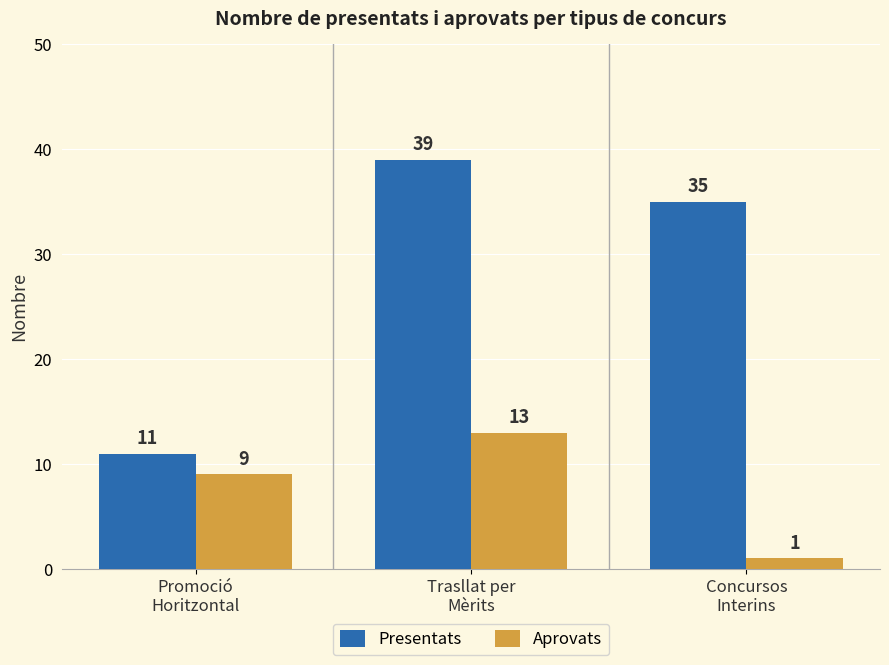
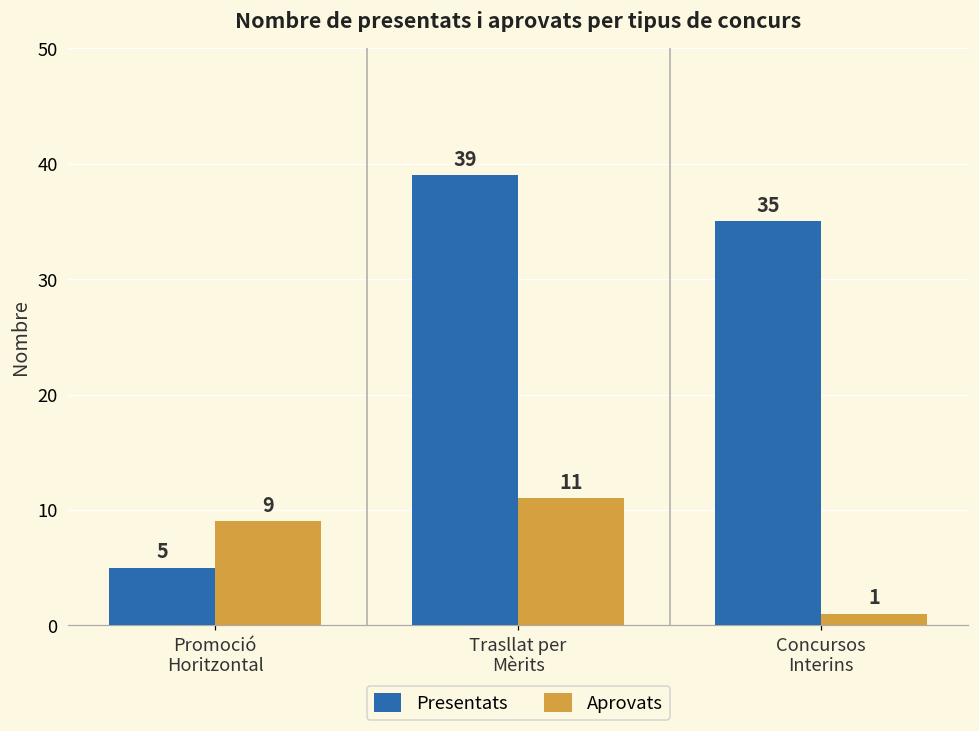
  {
    "Presentats": {
-     "Promoció Horitzontal": 11,
+     "Promoció Horitzontal": 5,
      "Trasllat per Mèrits": 39,
      "Concursos Interins": 35
    },
    "Aprovats": {
      "Promoció Horitzontal": 9,
-     "Trasllat per Mèrits": 13,
+     "Trasllat per Mèrits": 11,
      "Concursos Interins": 1
    }
  }
